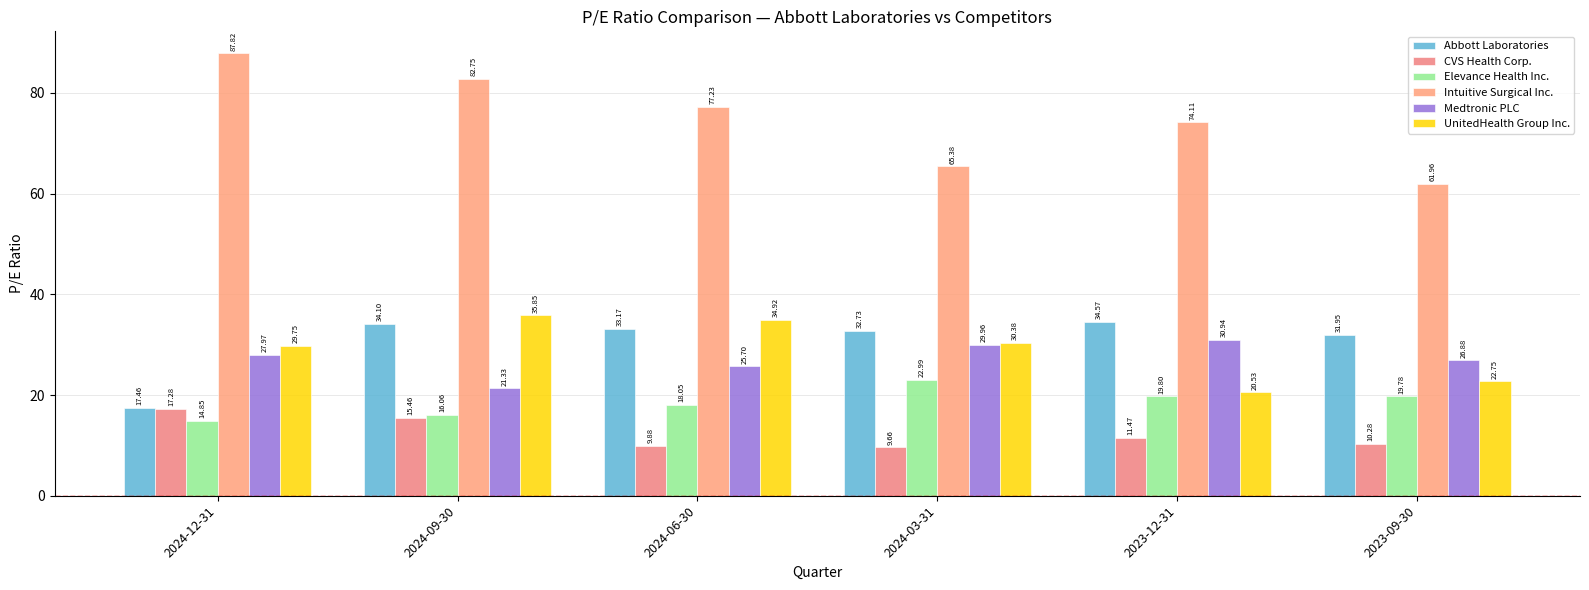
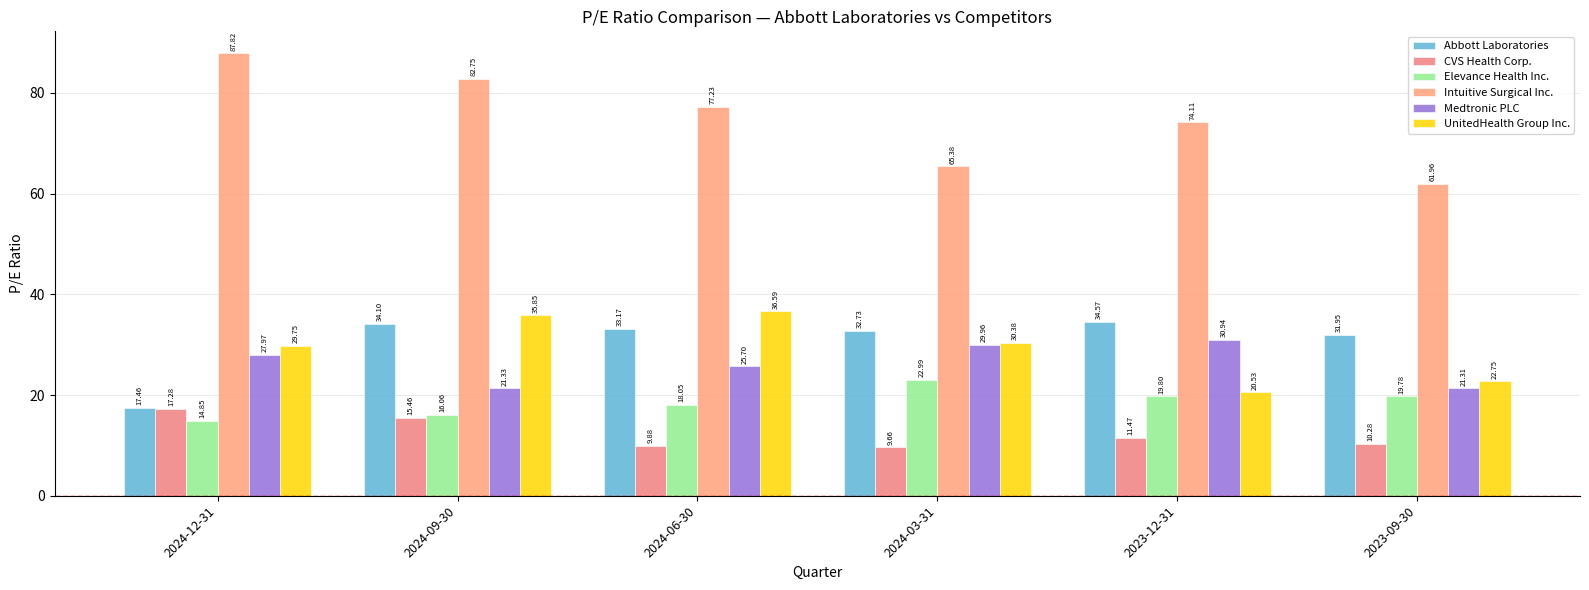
  {
    "Abbott Laboratories": {
      "2024-12-31": 17.46,
      "2024-09-30": 34.10,
      "2024-06-30": 33.17,
      "2024-03-31": 32.73,
      "2023-12-31": 34.57,
      "2023-09-30": 31.95
    },
    "Elevance Health Inc.": {
      "2024-12-31": 14.85,
      "2024-09-30": 16.06,
      "2024-06-30": 18.05,
      "2024-03-31": 22.99,
      "2023-12-31": 19.80,
      "2023-09-30": 19.78
    },
    "Medtronic PLC": {
      "2024-12-31": 27.97,
      "2024-09-30": 21.33,
      "2024-06-30": 25.70,
      "2024-03-31": 29.96,
      "2023-12-31": 30.94,
-     "2023-09-30": 26.88
+     "2023-09-30": 21.31
    },
    "UnitedHealth Group Inc.": {
      "2024-12-31": 29.75,
      "2024-09-30": 35.85,
-     "2024-06-30": 34.92,
+     "2024-06-30": 36.59,
      "2024-03-31": 30.38,
      "2023-12-31": 20.53,
      "2023-09-30": 22.75
    }
  }
